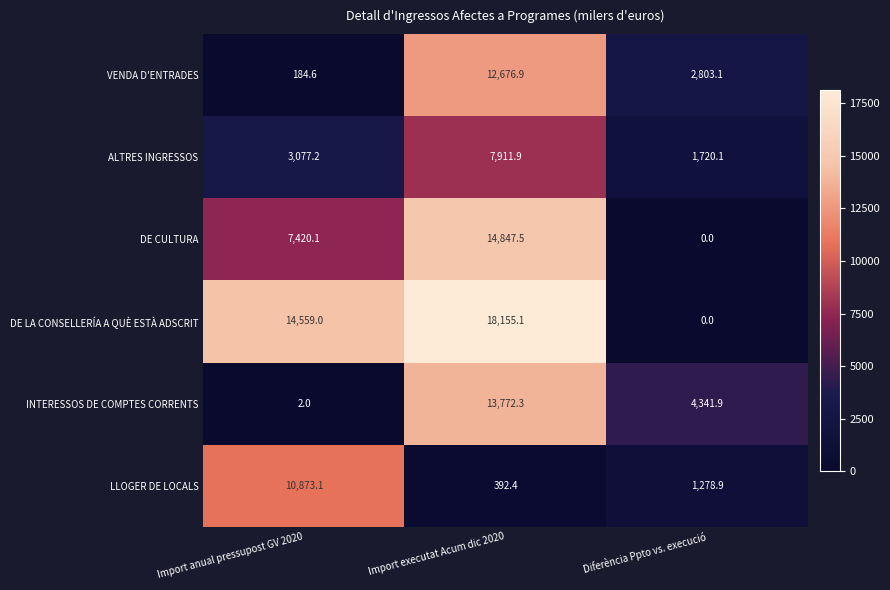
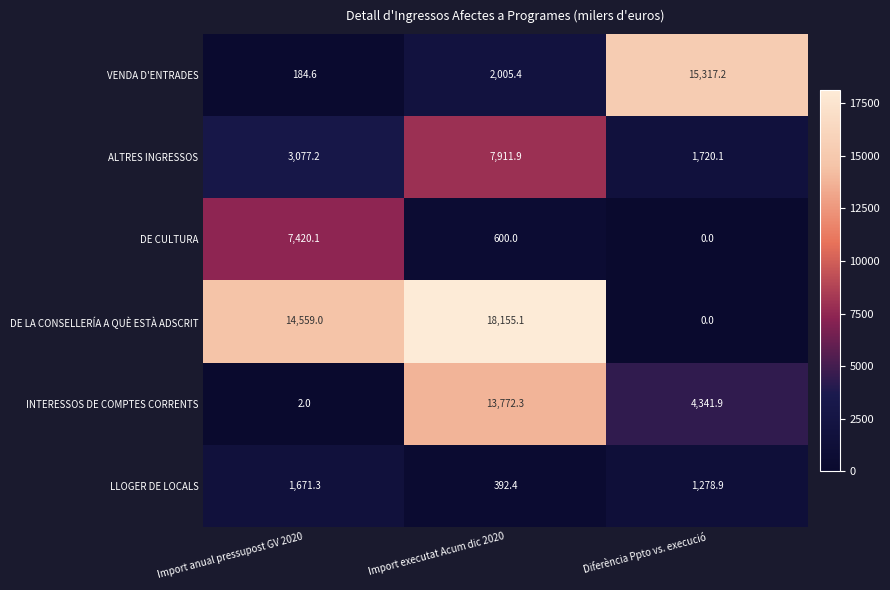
  {
    "VENDA D'ENTRADES": {
      "Import anual pressupost GV 2020": "184.6",
-     "Import executat Acum dic 2020": "12,676.9",
-     "Diferència Ppto vs. execució": "2,803.1"
+     "Import executat Acum dic 2020": "2,005.4",
+     "Diferència Ppto vs. execució": "15,317.2"
    },
    "ALTRES INGRESSOS": {
      "Import anual pressupost GV 2020": "3,077.2",
      "Import executat Acum dic 2020": "7,911.9",
      "Diferència Ppto vs. execució": "1,720.1"
    },
    "DE CULTURA": {
      "Import anual pressupost GV 2020": "7,420.1",
-     "Import executat Acum dic 2020": "14,847.5",
+     "Import executat Acum dic 2020": "600.0",
      "Diferència Ppto vs. execució": "0.0"
    },
    "DE LA CONSELLERÍA A QUÈ ESTÀ ADSCRIT": {
      "Import anual pressupost GV 2020": "14,559.0",
      "Import executat Acum dic 2020": "18,155.1",
      "Diferència Ppto vs. execució": "0.0"
    },
    "INTERESSOS DE COMPTES CORRENTS": {
      "Import anual pressupost GV 2020": "2.0",
      "Import executat Acum dic 2020": "13,772.3",
      "Diferència Ppto vs. execució": "4,341.9"
    },
    "LLOGER DE LOCALS": {
-     "Import anual pressupost GV 2020": "10,873.1",
+     "Import anual pressupost GV 2020": "1,671.3",
      "Import executat Acum dic 2020": "392.4",
      "Diferència Ppto vs. execució": "1,278.9"
    }
  }
